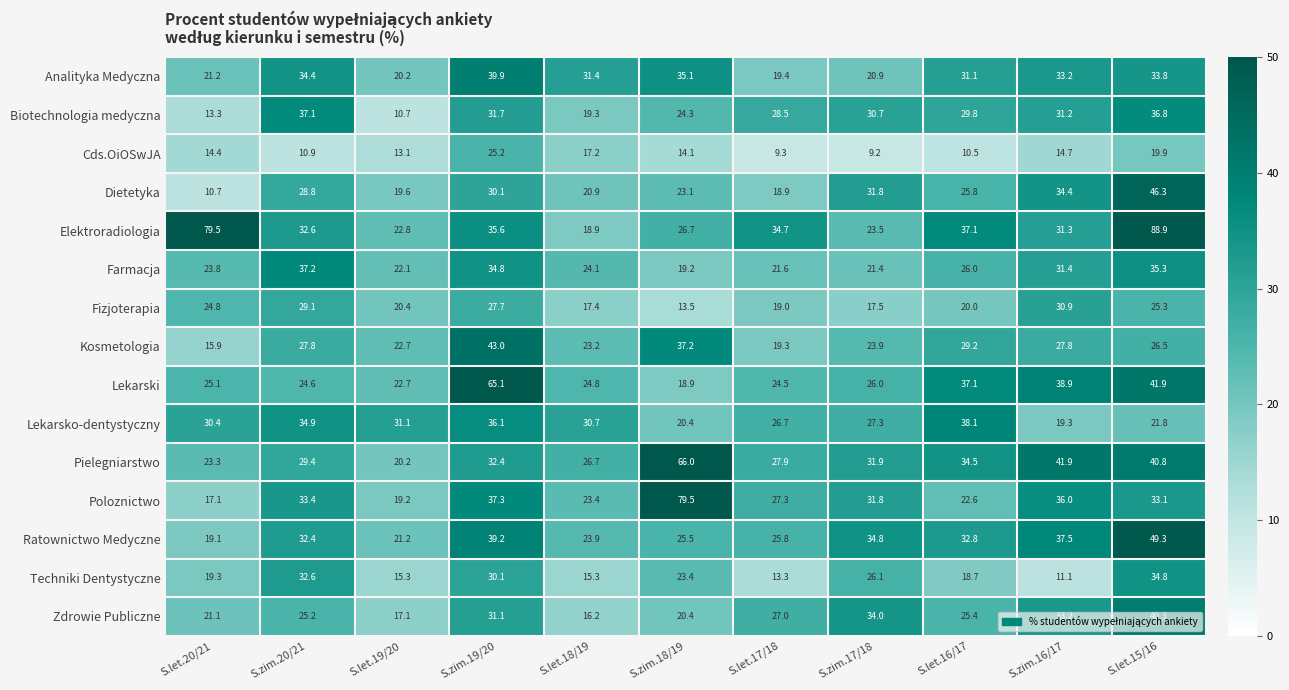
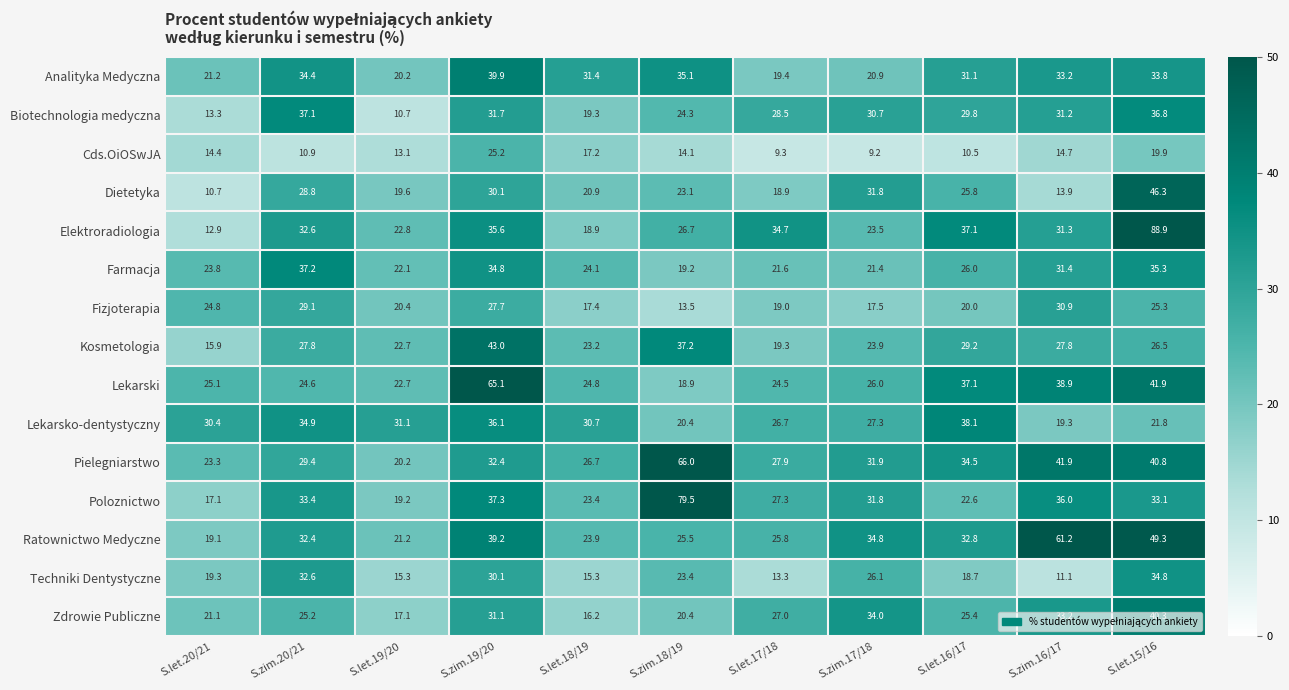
  {
    "Analityka Medyczna": {
      "S.let.20/21": 21.2,
      "S.zim.20/21": 34.4,
      "S.let.19/20": 20.2,
      "S.zim.19/20": 39.9,
      "S.let.18/19": 31.4,
      "S.zim.18/19": 35.1,
      "S.let.17/18": 19.4,
      "S.zim.17/18": 20.9,
      "S.let.16/17": 31.1,
      "S.zim.16/17": 33.2,
      "S.let.15/16": 33.8
    },
    "Biotechnologia medyczna": {
      "S.let.20/21": 13.3,
      "S.zim.20/21": 37.1,
      "S.let.19/20": 10.7,
      "S.zim.19/20": 31.7,
      "S.let.18/19": 19.3,
      "S.zim.18/19": 24.3,
      "S.let.17/18": 28.5,
      "S.zim.17/18": 30.7,
      "S.let.16/17": 29.8,
      "S.zim.16/17": 31.2,
      "S.let.15/16": 36.8
    },
    "Cds.OiOSwJA": {
      "S.let.20/21": 14.4,
      "S.zim.20/21": 10.9,
      "S.let.19/20": 13.1,
      "S.zim.19/20": 25.2,
      "S.let.18/19": 17.2,
      "S.zim.18/19": 14.1,
      "S.let.17/18": 9.3,
      "S.zim.17/18": 9.2,
      "S.let.16/17": 10.5,
      "S.zim.16/17": 14.7,
      "S.let.15/16": 19.9
    },
    "Dietetyka": {
      "S.let.20/21": 10.7,
      "S.zim.20/21": 28.8,
      "S.let.19/20": 19.6,
      "S.zim.19/20": 30.1,
      "S.let.18/19": 20.9,
      "S.zim.18/19": 23.1,
      "S.let.17/18": 18.9,
      "S.zim.17/18": 31.8,
      "S.let.16/17": 25.8,
-     "S.zim.16/17": 34.4,
+     "S.zim.16/17": 13.9,
      "S.let.15/16": 46.3
    },
    "Elektroradiologia": {
-     "S.let.20/21": 79.5,
+     "S.let.20/21": 12.9,
      "S.zim.20/21": 32.6,
      "S.let.19/20": 22.8,
      "S.zim.19/20": 35.6,
      "S.let.18/19": 18.9,
      "S.zim.18/19": 26.7,
      "S.let.17/18": 34.7,
      "S.zim.17/18": 23.5,
      "S.let.16/17": 37.1,
      "S.zim.16/17": 31.3,
      "S.let.15/16": 88.9
    },
    "Farmacja": {
      "S.let.20/21": 23.8,
      "S.zim.20/21": 37.2,
      "S.let.19/20": 22.1,
      "S.zim.19/20": 34.8,
      "S.let.18/19": 24.1,
      "S.zim.18/19": 19.2,
      "S.let.17/18": 21.6,
      "S.zim.17/18": 21.4,
      "S.let.16/17": 26.0,
      "S.zim.16/17": 31.4,
      "S.let.15/16": 35.3
    },
    "Fizjoterapia": {
      "S.let.20/21": 24.8,
      "S.zim.20/21": 29.1,
      "S.let.19/20": 20.4,
      "S.zim.19/20": 27.7,
      "S.let.18/19": 17.4,
      "S.zim.18/19": 13.5,
      "S.let.17/18": 19.0,
      "S.zim.17/18": 17.5,
      "S.let.16/17": 20.0,
      "S.zim.16/17": 30.9,
      "S.let.15/16": 25.3
    },
    "Kosmetologia": {
      "S.let.20/21": 15.9,
      "S.zim.20/21": 27.8,
      "S.let.19/20": 22.7,
      "S.zim.19/20": 43.0,
      "S.let.18/19": 23.2,
      "S.zim.18/19": 37.2,
      "S.let.17/18": 19.3,
      "S.zim.17/18": 23.9,
      "S.let.16/17": 29.2,
      "S.zim.16/17": 27.8,
      "S.let.15/16": 26.5
    },
    "Lekarski": {
      "S.let.20/21": 25.1,
      "S.zim.20/21": 24.6,
      "S.let.19/20": 22.7,
      "S.zim.19/20": 65.1,
      "S.let.18/19": 24.8,
      "S.zim.18/19": 18.9,
      "S.let.17/18": 24.5,
      "S.zim.17/18": 26.0,
      "S.let.16/17": 37.1,
      "S.zim.16/17": 38.9,
      "S.let.15/16": 41.9
    },
    "Lekarsko-dentystyczny": {
      "S.let.20/21": 30.4,
      "S.zim.20/21": 34.9,
      "S.let.19/20": 31.1,
      "S.zim.19/20": 36.1,
      "S.let.18/19": 30.7,
      "S.zim.18/19": 20.4,
      "S.let.17/18": 26.7,
      "S.zim.17/18": 27.3,
      "S.let.16/17": 38.1,
      "S.zim.16/17": 19.3,
      "S.let.15/16": 21.8
    },
    "Pielegniarstwo": {
      "S.let.20/21": 23.3,
      "S.zim.20/21": 29.4,
      "S.let.19/20": 20.2,
      "S.zim.19/20": 32.4,
      "S.let.18/19": 26.7,
      "S.zim.18/19": 66.0,
      "S.let.17/18": 27.9,
      "S.zim.17/18": 31.9,
      "S.let.16/17": 34.5,
      "S.zim.16/17": 41.9,
      "S.let.15/16": 40.8
    },
    "Poloznictwo": {
      "S.let.20/21": 17.1,
      "S.zim.20/21": 33.4,
      "S.let.19/20": 19.2,
      "S.zim.19/20": 37.3,
      "S.let.18/19": 23.4,
      "S.zim.18/19": 79.5,
      "S.let.17/18": 27.3,
      "S.zim.17/18": 31.8,
      "S.let.16/17": 22.6,
      "S.zim.16/17": 36.0,
      "S.let.15/16": 33.1
    },
    "Ratownictwo Medyczne": {
      "S.let.20/21": 19.1,
      "S.zim.20/21": 32.4,
      "S.let.19/20": 21.2,
      "S.zim.19/20": 39.2,
      "S.let.18/19": 23.9,
      "S.zim.18/19": 25.5,
      "S.let.17/18": 25.8,
      "S.zim.17/18": 34.8,
      "S.let.16/17": 32.8,
-     "S.zim.16/17": 37.5,
+     "S.zim.16/17": 61.2,
      "S.let.15/16": 49.3
    },
    "Techniki Dentystyczne": {
      "S.let.20/21": 19.3,
      "S.zim.20/21": 32.6,
      "S.let.19/20": 15.3,
      "S.zim.19/20": 30.1,
      "S.let.18/19": 15.3,
      "S.zim.18/19": 23.4,
      "S.let.17/18": 13.3,
      "S.zim.17/18": 26.1,
      "S.let.16/17": 18.7,
      "S.zim.16/17": 11.1,
      "S.let.15/16": 34.8
    },
    "Zdrowie Publiczne": {
      "S.let.20/21": 21.1,
      "S.zim.20/21": 25.2,
      "S.let.19/20": 17.1,
      "S.zim.19/20": 31.1,
      "S.let.18/19": 16.2,
      "S.zim.18/19": 20.4,
      "S.let.17/18": 27.0,
      "S.zim.17/18": 34.0,
      "S.let.16/17": 25.4
    }
  }
